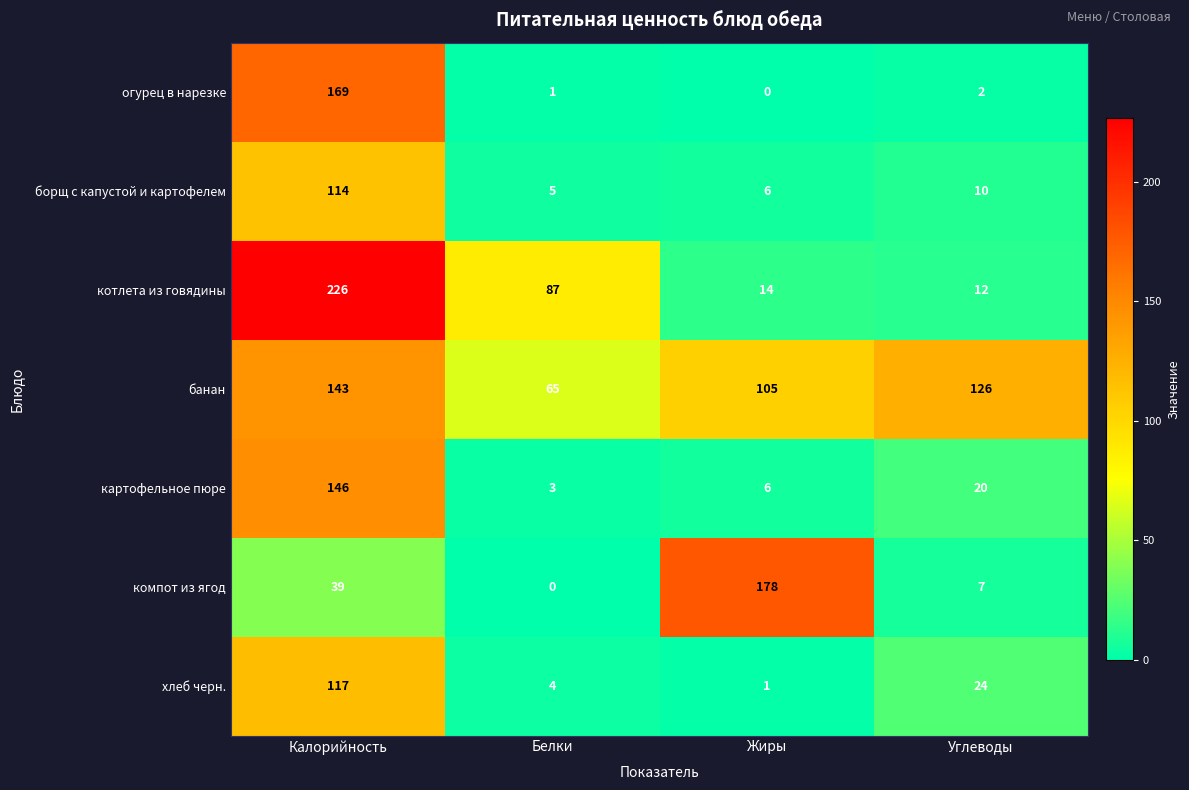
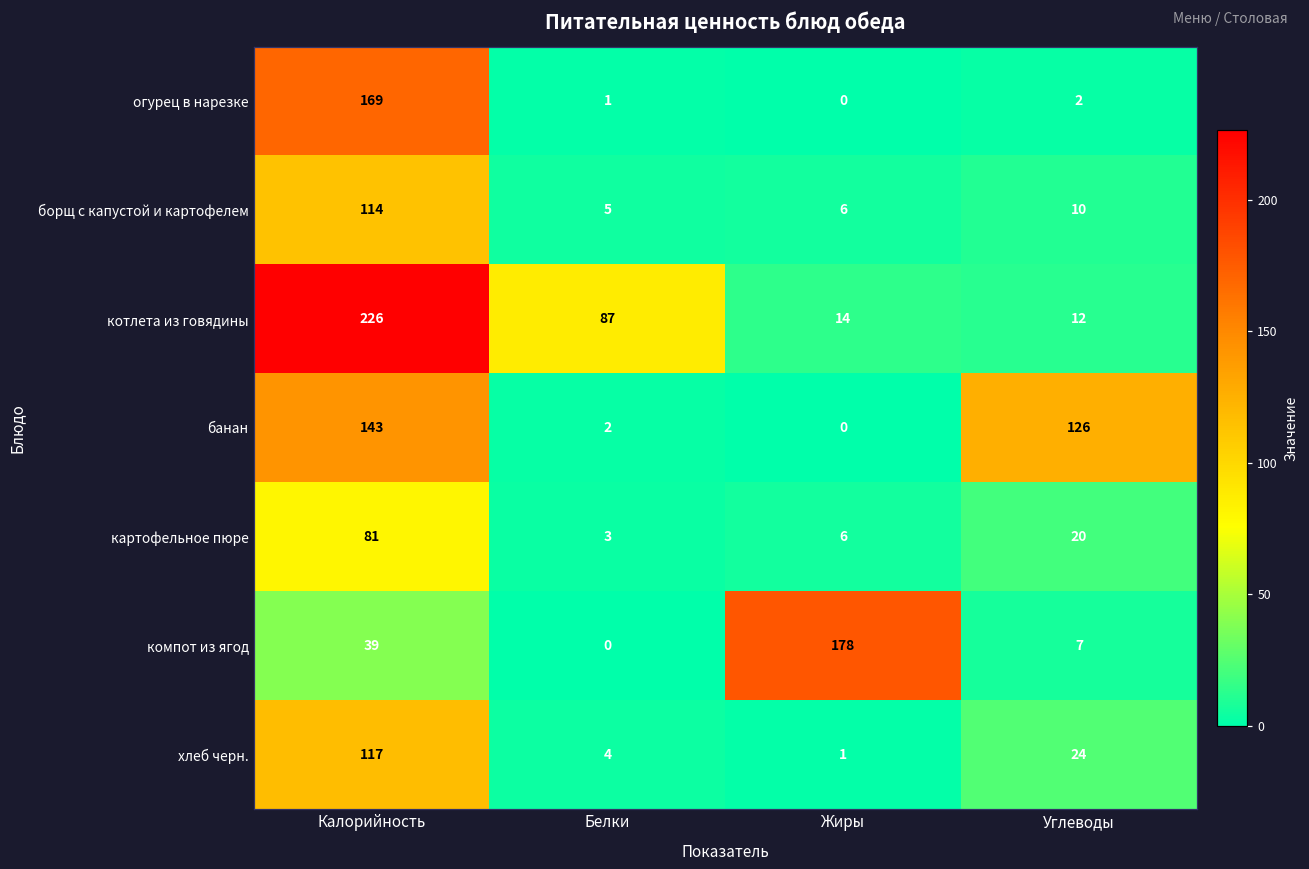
  {
    "огурец в нарезке": {
      "Калорийность": 169,
      "Белки": 1,
      "Жиры": 0,
      "Углеводы": 2
    },
    "борщ с капустой и картофелем": {
      "Калорийность": 114,
      "Белки": 5,
      "Жиры": 6,
      "Углеводы": 10
    },
    "котлета из говядины": {
      "Калорийность": 226,
      "Белки": 87,
      "Жиры": 14,
      "Углеводы": 12
    },
    "банан": {
      "Калорийность": 143,
-     "Белки": 65,
-     "Жиры": 105,
+     "Белки": 2,
+     "Жиры": 0,
      "Углеводы": 126
    },
    "картофельное пюре": {
-     "Калорийность": 146,
+     "Калорийность": 81,
      "Белки": 3,
      "Жиры": 6,
      "Углеводы": 20
    },
    "компот из ягод": {
      "Калорийность": 39,
      "Белки": 0,
      "Жиры": 178,
      "Углеводы": 7
    },
    "хлеб черн.": {
      "Калорийность": 117,
      "Белки": 4,
      "Жиры": 1,
      "Углеводы": 24
    }
  }
